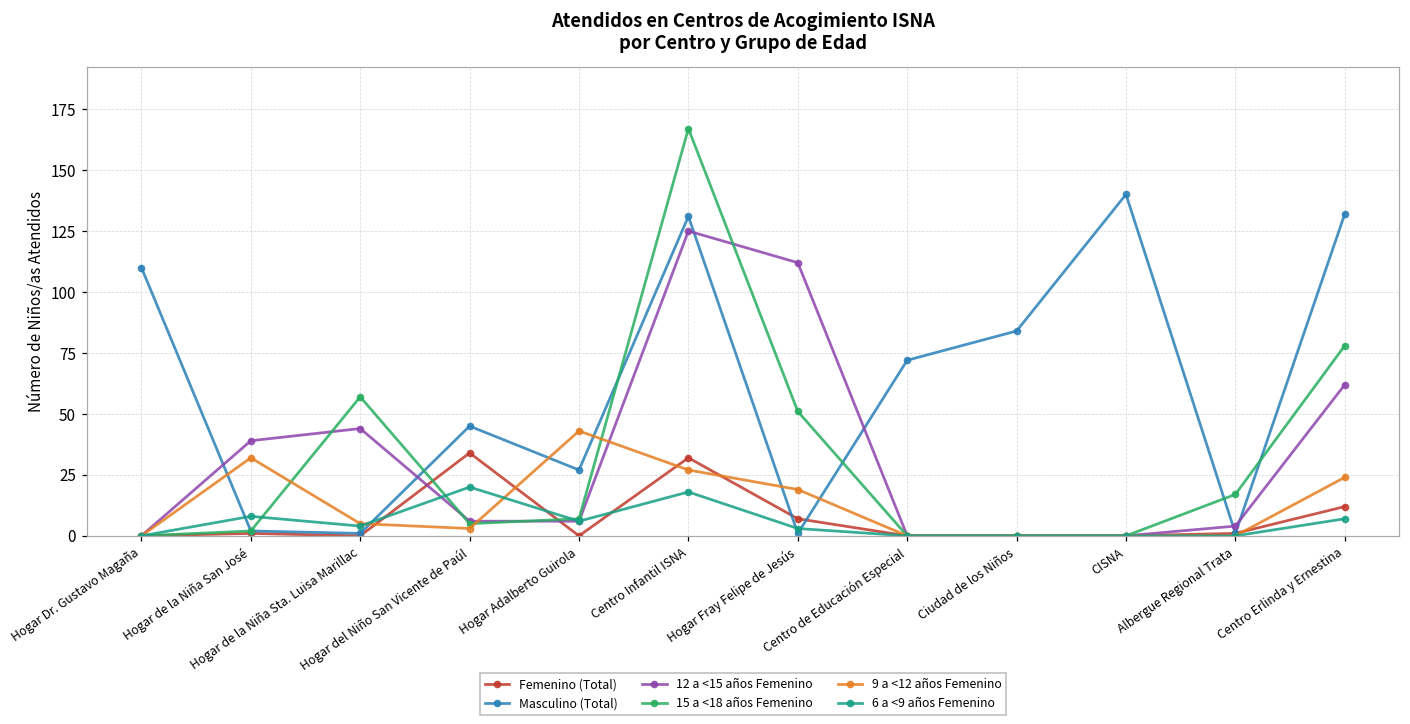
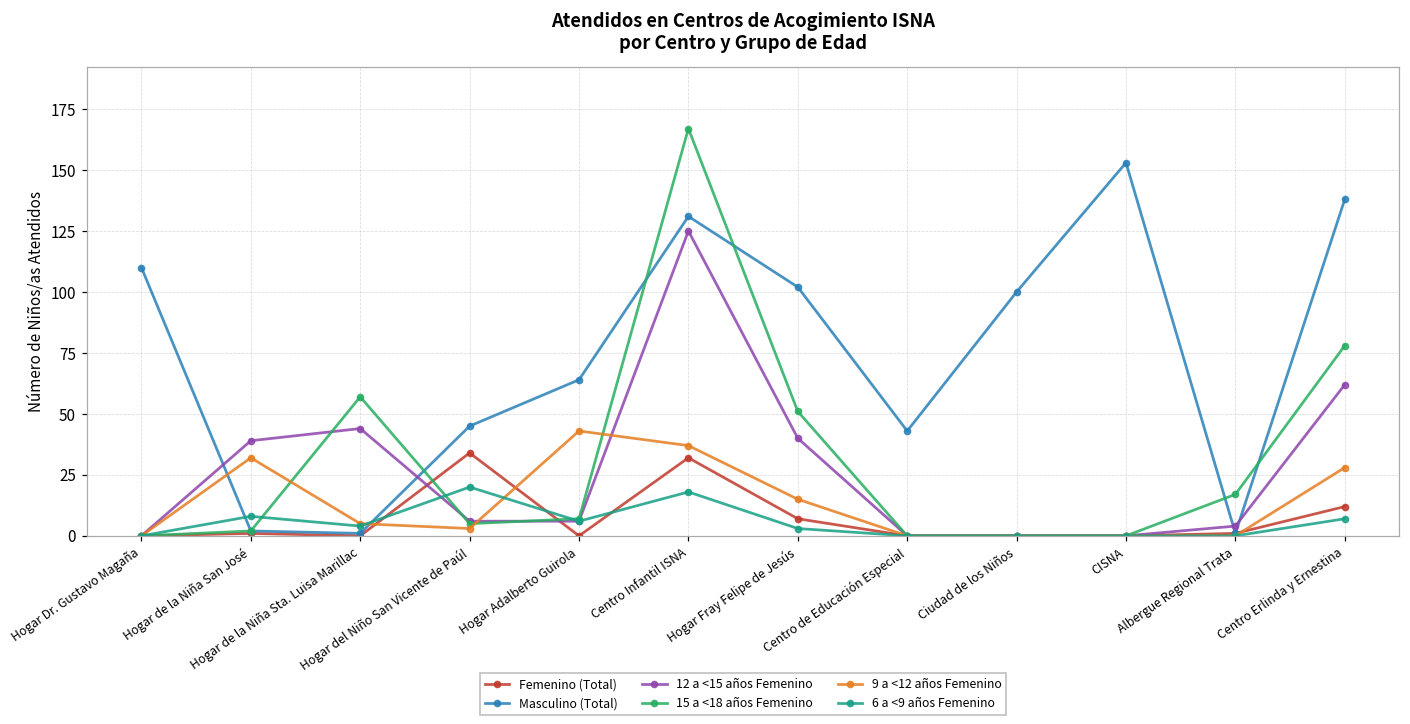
  {
    "Femenino (Total)": {
      "Hogar del Niño San Vicente de Paúl": 34,
      "Hogar Adalberto Guirola": 0,
      "Centro Infantil ISNA": 32,
      "Hogar Fray Felipe de Jesús": 7,
      "Centro Erlinda y Ernestina": 12
    },
    "Masculino (Total)": {
      "Hogar Dr. Gustavo Magaña": 110,
      "Hogar del Niño San Vicente de Paúl": 45,
-     "Hogar Adalberto Guirola": 27,
+     "Hogar Adalberto Guirola": 64,
      "Centro Infantil ISNA": 131,
-     "Hogar Fray Felipe de Jesús": 1,
-     "Centro de Educación Especial": 72,
-     "Ciudad de los Niños": 84,
-     "CISNA": 140,
-     "Centro Erlinda y Ernestina": 132
+     "Hogar Fray Felipe de Jesús": 102,
+     "Centro de Educación Especial": 43,
+     "Ciudad de los Niños": 100,
+     "CISNA": 153,
+     "Centro Erlinda y Ernestina": 138
    },
    "12 a <15 años Femenino": {
      "Hogar de la Niña San José": 39,
      "Hogar de la Niña Sta. Luisa Marillac": 44,
      "Centro Infantil ISNA": 125,
-     "Hogar Fray Felipe de Jesús": 112,
+     "Hogar Fray Felipe de Jesús": 40,
      "Albergue Regional Trata": 4,
      "Centro Erlinda y Ernestina": 62
    },
    "9 a <12 años Femenino": {
      "Hogar de la Niña San José": 32,
      "Hogar del Niño San Vicente de Paúl": 3,
      "Hogar Adalberto Guirola": 43,
-     "Centro Infantil ISNA": 27,
-     "Hogar Fray Felipe de Jesús": 19,
-     "Centro Erlinda y Ernestina": 24
+     "Centro Infantil ISNA": 37,
+     "Hogar Fray Felipe de Jesús": 15,
+     "Centro Erlinda y Ernestina": 28
    }
  }
